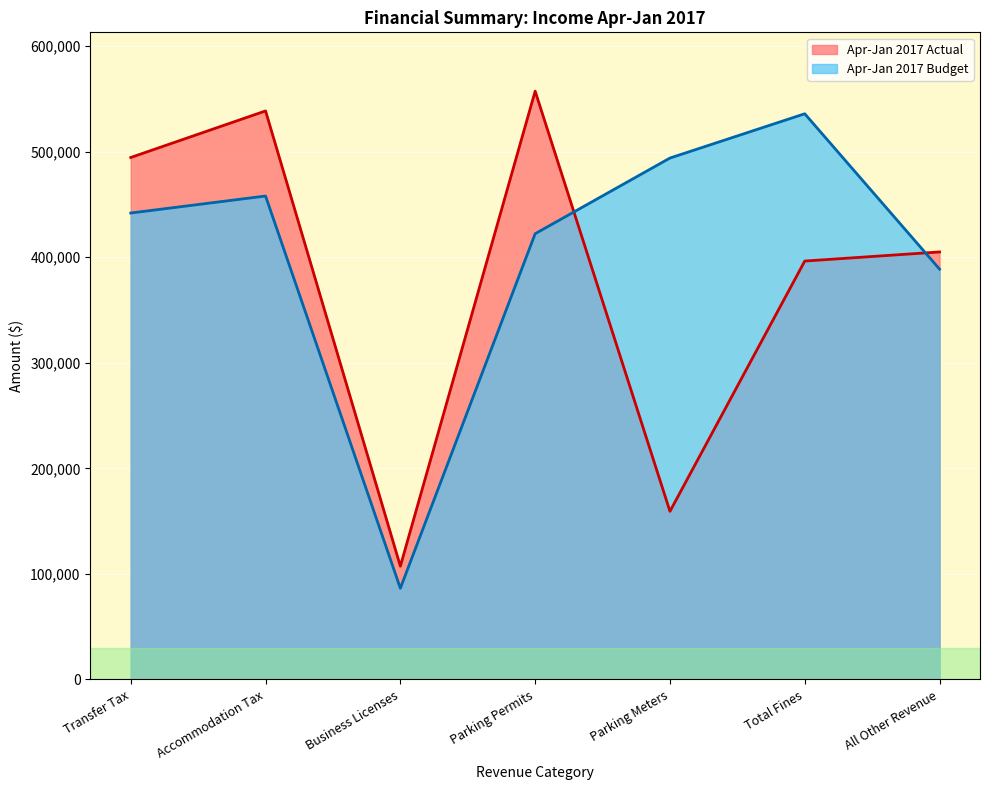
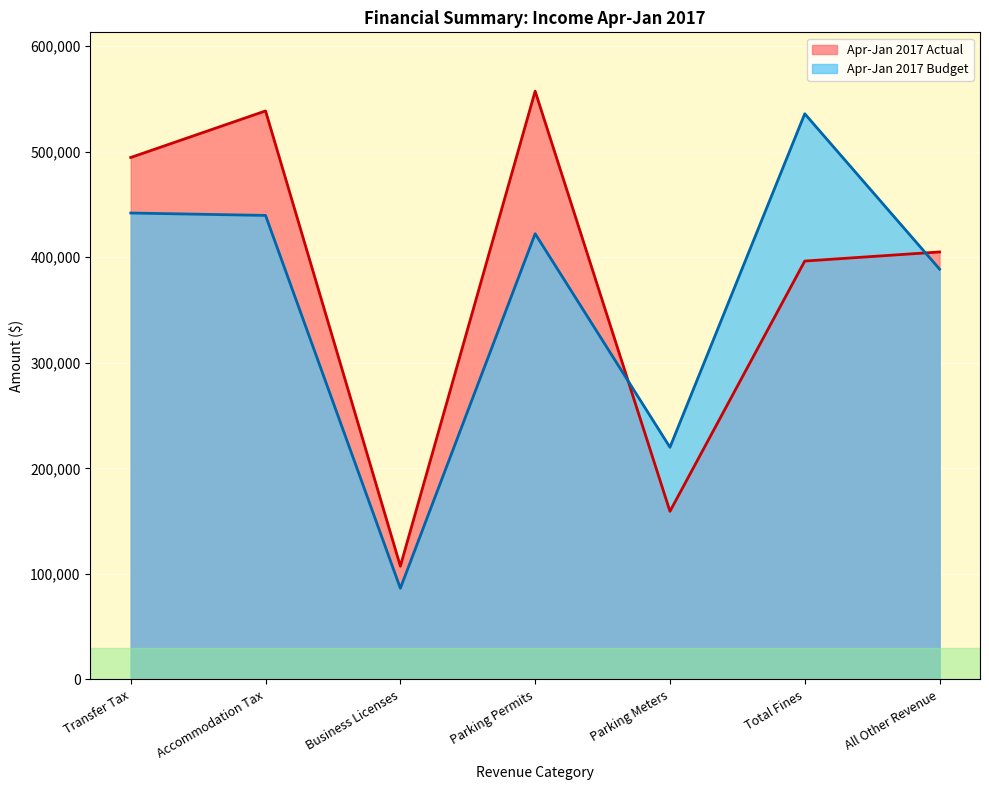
  {
    "Apr-Jan 2017 Actual": {
      "Transfer Tax": "495,000",
      "Accommodation Tax": "539,000",
      "Business Licenses": "107,000",
      "Parking Permits": "557,000",
      "Parking Meters": "159,000",
      "Total Fines": "396,000",
      "All Other Revenue": "405,000"
    },
    "Apr-Jan 2017 Budget": {
      "Transfer Tax": "442,000",
-     "Accommodation Tax": "458,000",
+     "Accommodation Tax": "440,000",
      "Business Licenses": "86,000",
      "Parking Permits": "422,000",
-     "Parking Meters": "494,000",
+     "Parking Meters": "220,000",
      "Total Fines": "536,000",
      "All Other Revenue": "389,000"
    }
  }
